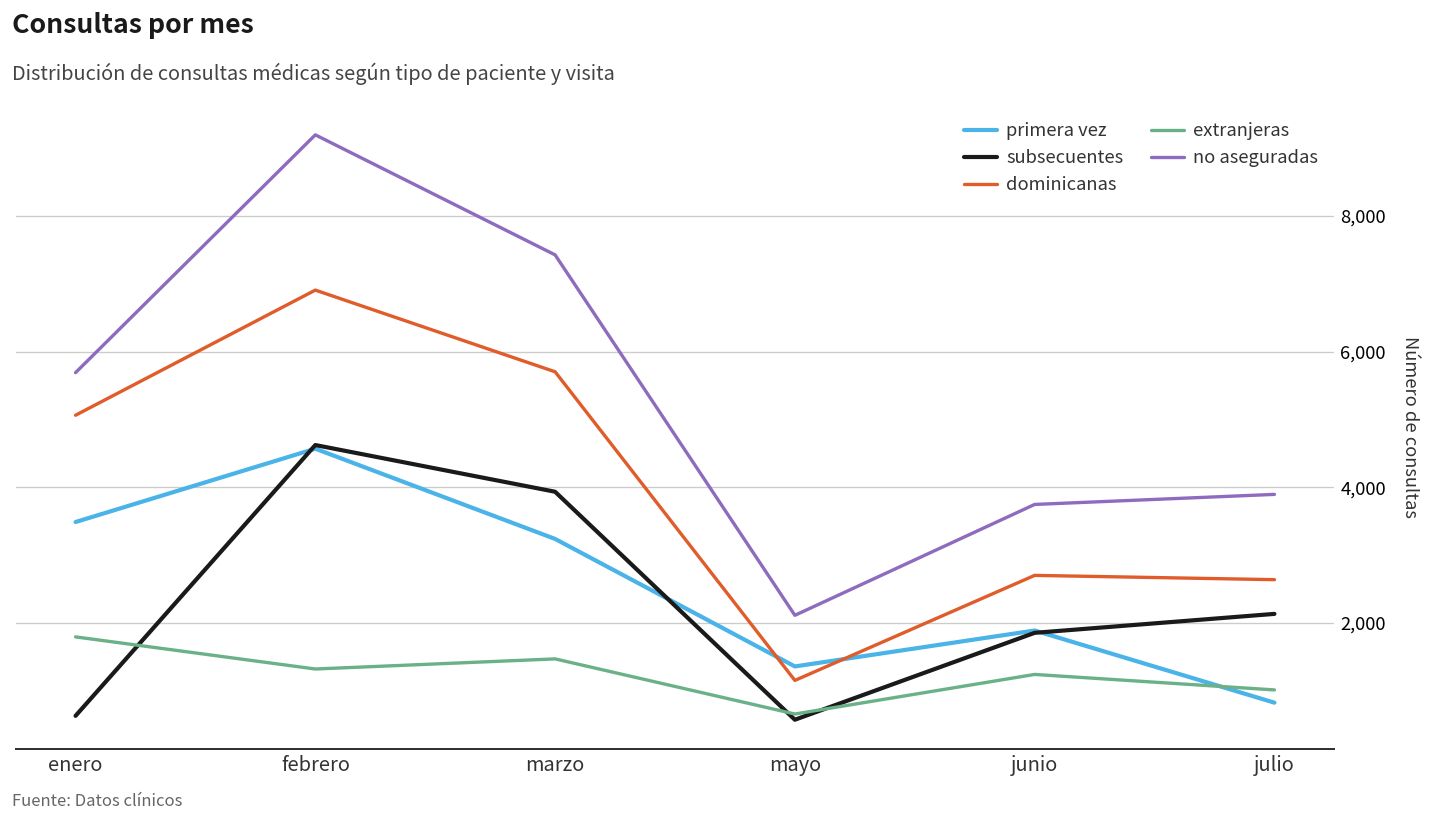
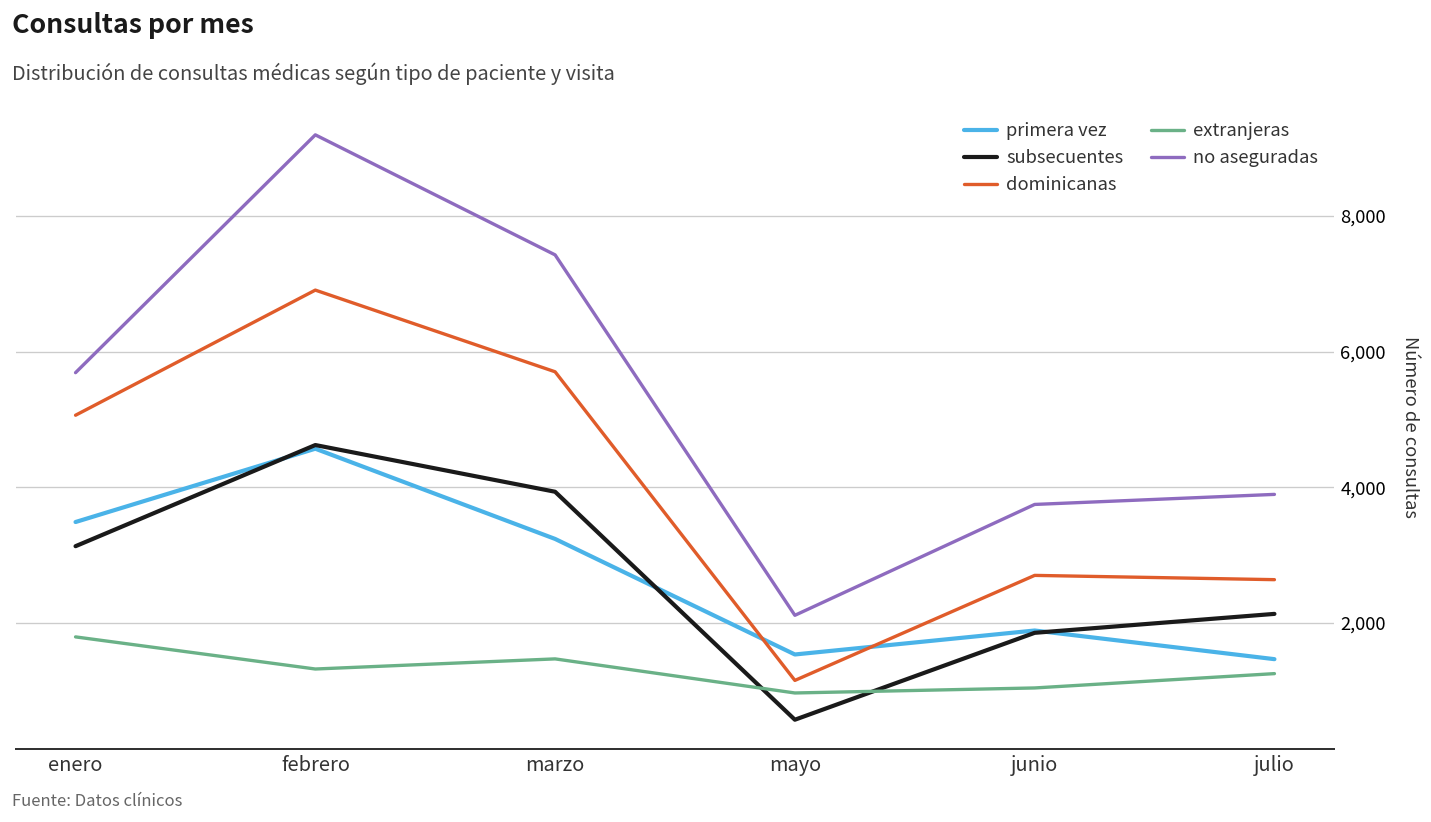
  {
    "primera vez": {
      "enero": "3,500",
      "febrero": "4,600",
      "marzo": "3,200",
-     "mayo": "1,400",
-     "julio": "800"
+     "mayo": "1,500",
+     "julio": "1,500"
    },
    "subsecuentes": {
-     "enero": "600",
+     "enero": "3,100",
      "febrero": "4,600",
      "marzo": "3,900",
      "mayo": "600",
      "julio": "2,100"
    },
    "dominicanas": {
      "enero": "5,100",
      "febrero": "6,900",
      "marzo": "5,700",
      "mayo": "1,200",
      "junio": "2,700",
      "julio": "2,600"
    },
    "extranjeras": {
      "enero": "1,800",
      "febrero": "1,300",
      "marzo": "1,500",
-     "mayo": "700",
-     "junio": "1,200",
-     "julio": "1,000"
+     "mayo": "1,000",
+     "junio": "1,000",
+     "julio": "1,300"
    },
    "no aseguradas": {
      "enero": "5,700",
      "febrero": "9,200",
      "marzo": "7,400",
      "mayo": "2,100",
      "junio": "3,700",
      "julio": "3,900"
    }
  }
